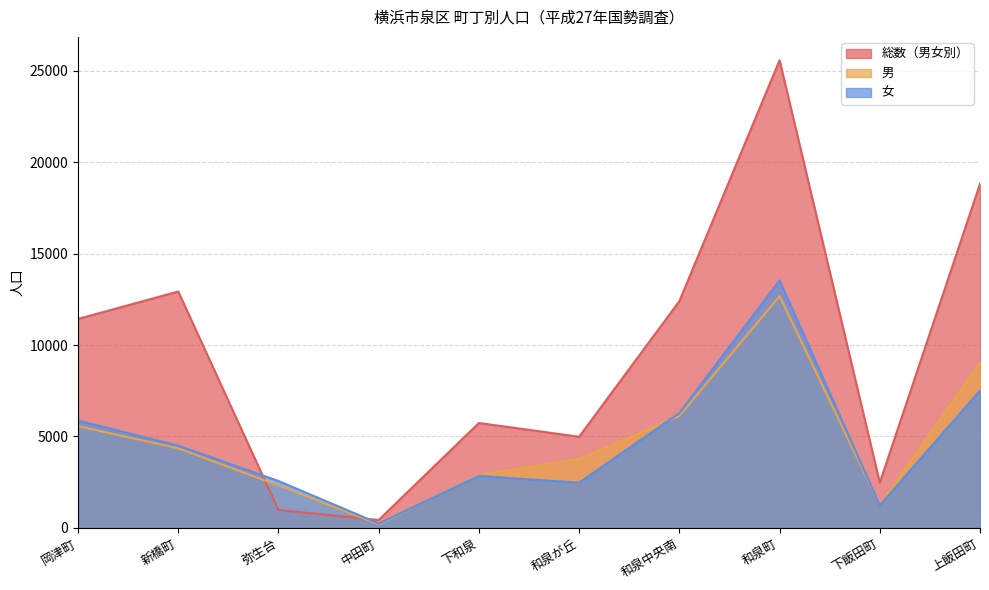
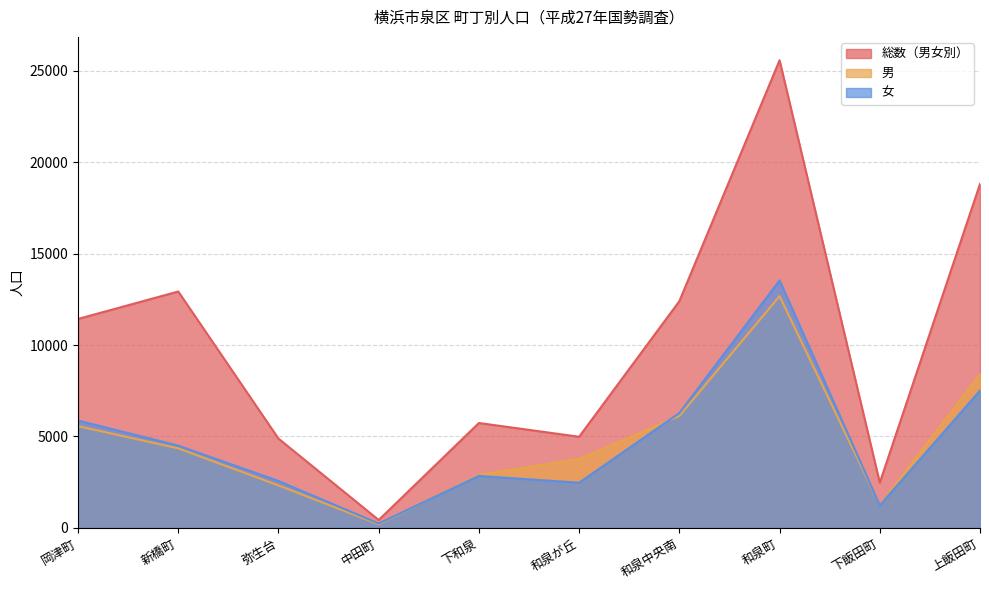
  {
    "総数（男女別）": {
      "岡津町": 11400,
      "新橋町": 12900,
-     "弥生台": 1000,
+     "弥生台": 4900,
      "中田町": 400,
      "下和泉": 5700,
      "和泉が丘": 5000,
      "和泉中央南": 12400,
      "和泉町": 25600,
      "下飯田町": 2500,
      "上飯田町": 18800
    },
    "男": {
      "岡津町": 5600,
      "新橋町": 4300,
      "弥生台": 2300,
      "和泉が丘": 3800,
      "和泉中央南": 6100,
      "和泉町": 12700,
-     "上飯田町": 9100
+     "上飯田町": 8400
    },
    "女": {
      "岡津町": 5900,
      "新橋町": 4500,
      "弥生台": 2600,
      "和泉が丘": 2500,
      "和泉中央南": 6300,
      "和泉町": 13500,
      "上飯田町": 7500
    }
  }
